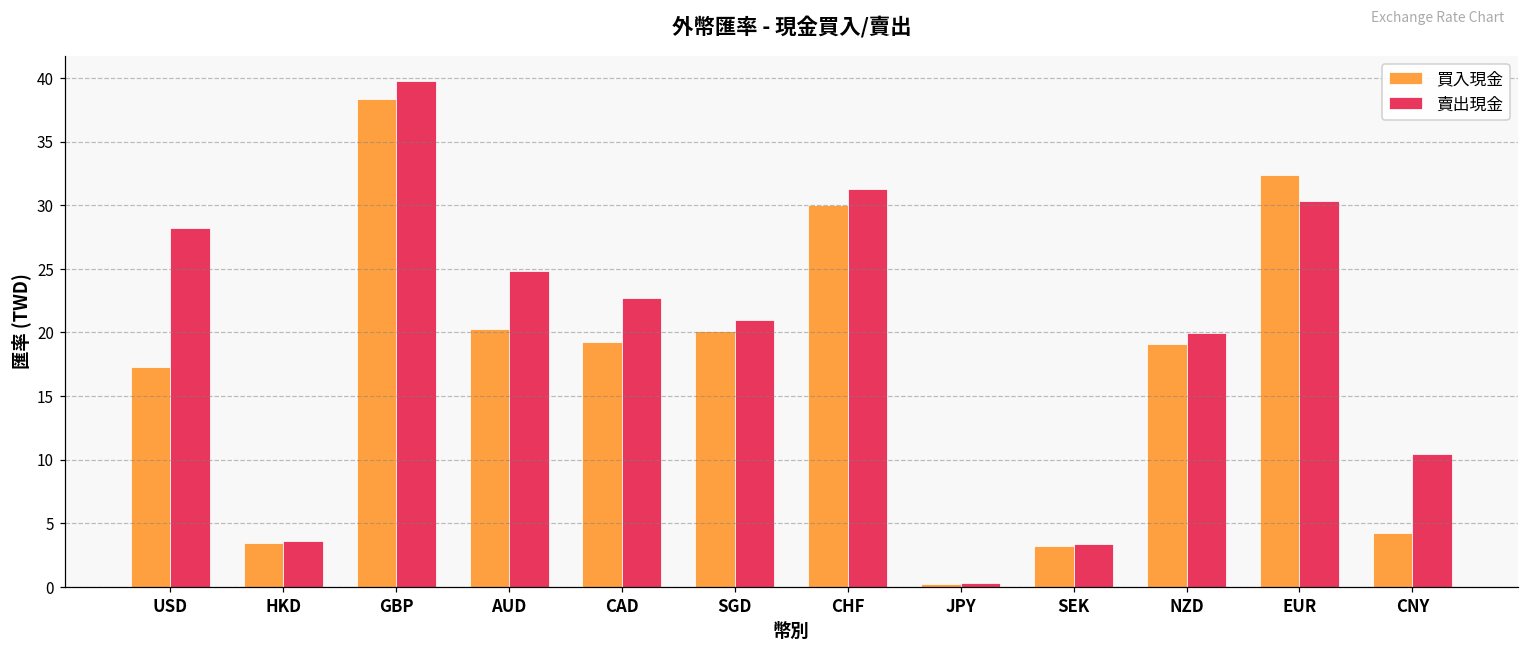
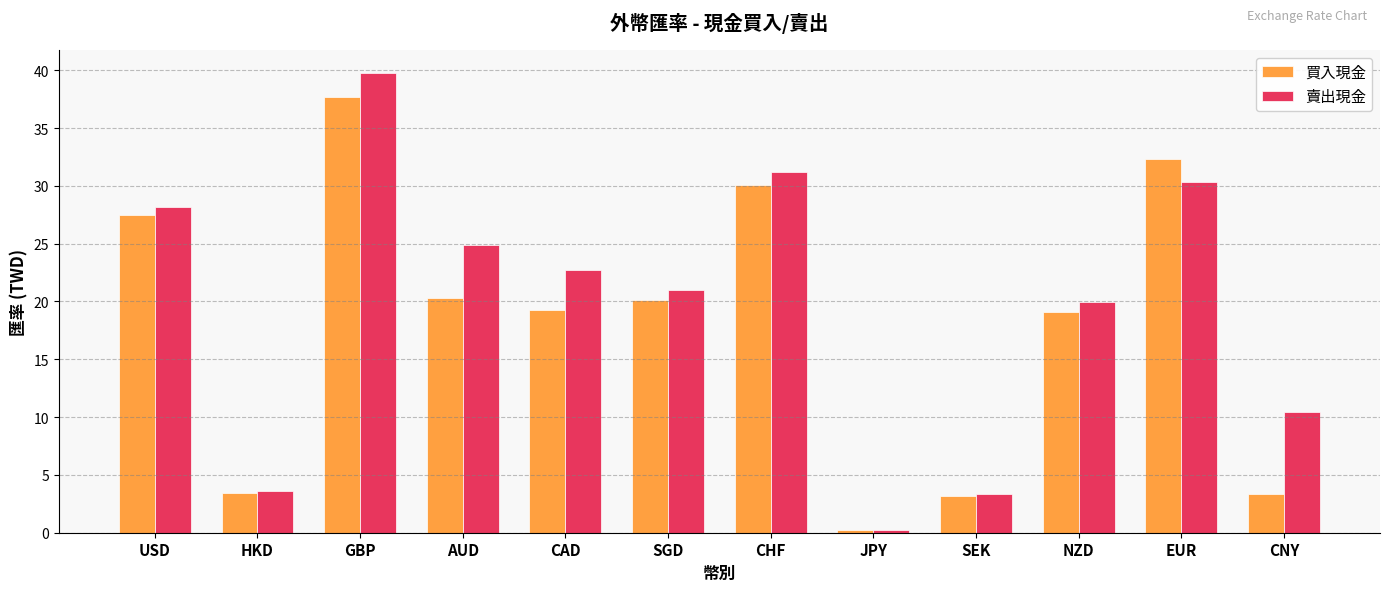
  {
    "買入現金": {
-     "USD": 17.3,
+     "USD": 27.5,
      "HKD": 3.4,
-     "GBP": 38.4,
+     "GBP": 37.7,
      "AUD": 20.3,
      "CAD": 19.2,
      "SGD": 20.1,
      "CHF": 30.0,
      "JPY": 0.2,
      "SEK": 3.2,
      "NZD": 19.1,
      "EUR": 32.4,
-     "CNY": 4.2
+     "CNY": 3.3
    },
    "賣出現金": {
      "USD": 28.2,
      "HKD": 3.6,
      "GBP": 39.8,
      "AUD": 24.9,
      "CAD": 22.7,
      "SGD": 21.0,
      "CHF": 31.2,
      "JPY": 0.3,
      "SEK": 3.4,
      "NZD": 20.0,
      "EUR": 30.3,
      "CNY": 10.4
    }
  }
